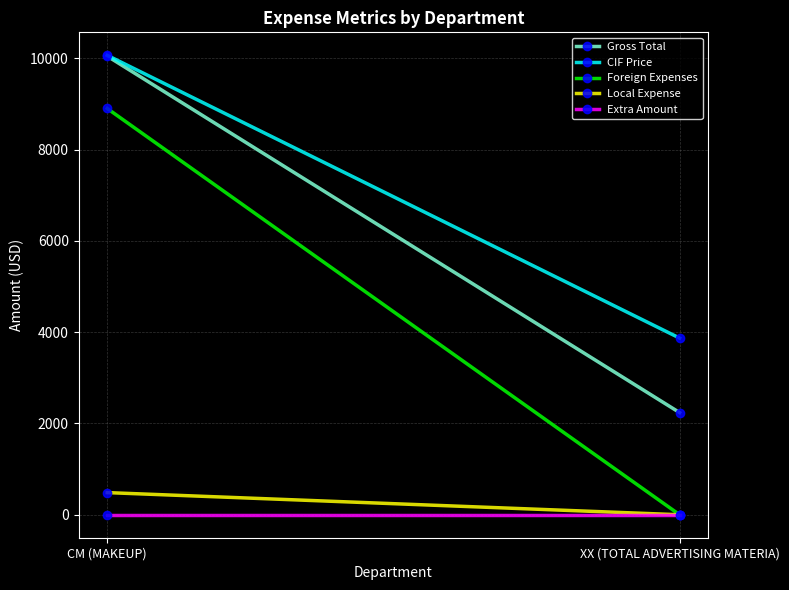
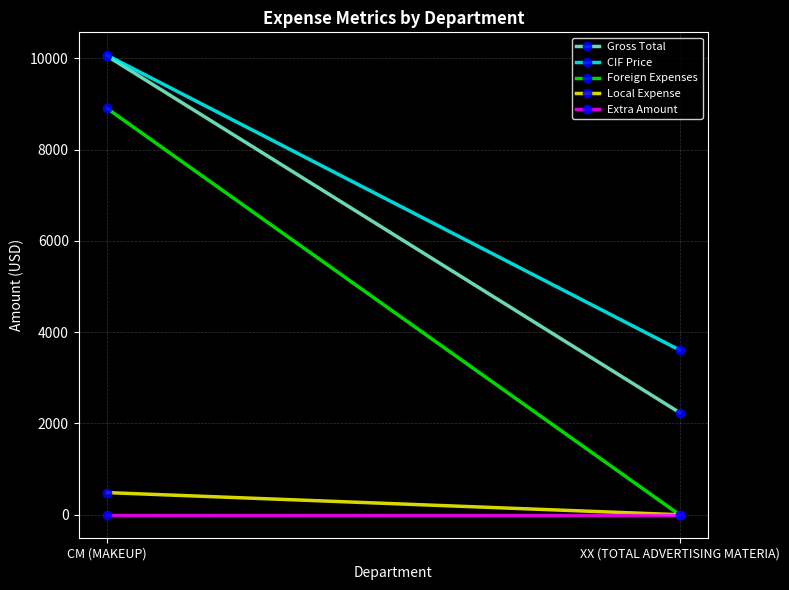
  {
    "Gross Total": {
      "XX (TOTAL ADVERTISING MATERIA)": 2200
    },
    "CIF Price": {
-     "XX (TOTAL ADVERTISING MATERIA)": 3900
+     "XX (TOTAL ADVERTISING MATERIA)": 3600
    },
    "Foreign Expenses": {
      "CM (MAKEUP)": 8900
    },
    "Local Expense": {
      "CM (MAKEUP)": 500
    },
    "Extra Amount": {
      "CM (MAKEUP)": 0
    }
  }
